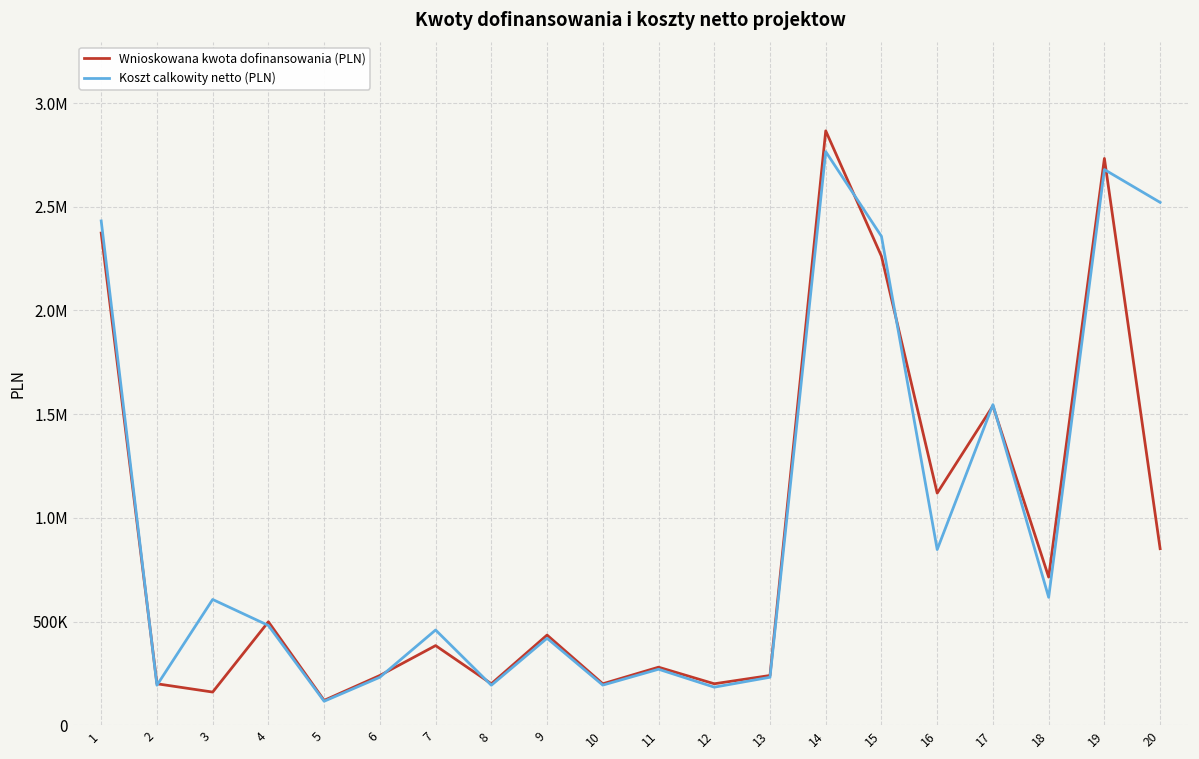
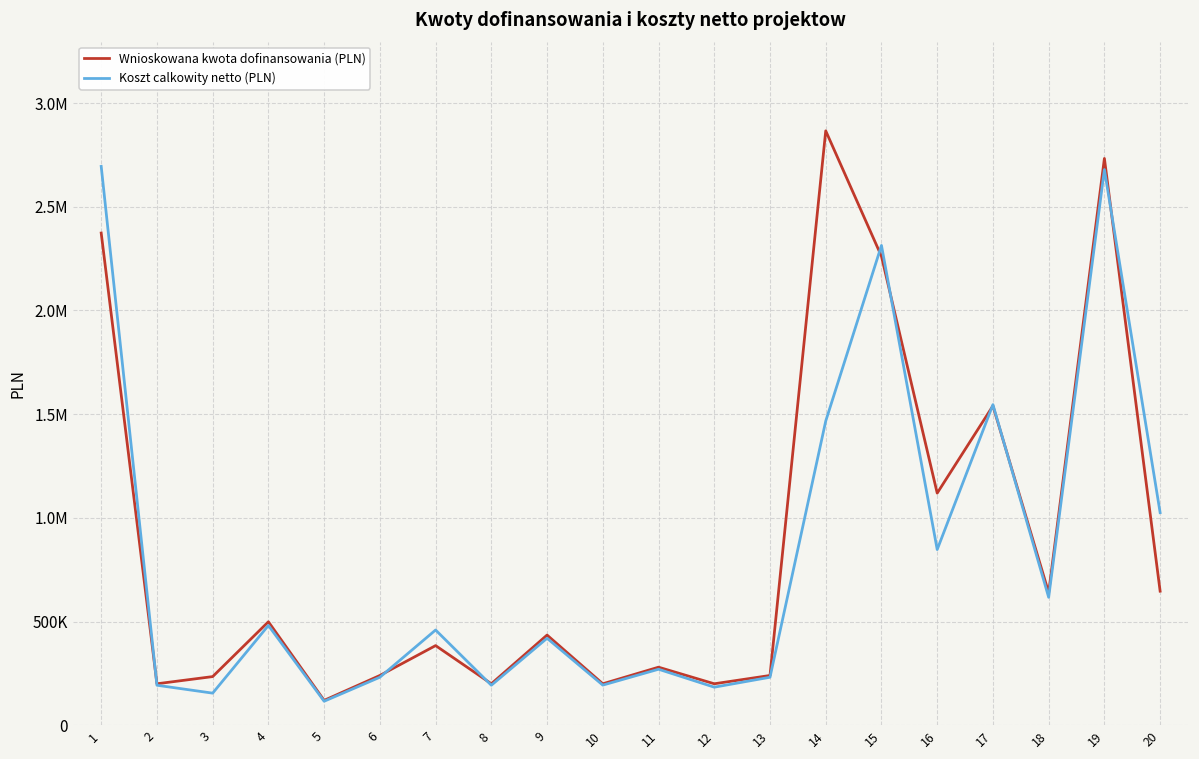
  {
    "Wnioskowana kwota dofinansowania (PLN)": {
      "1": 2370000,
-     "3": 160000,
+     "3": 230000,
      "4": 500000,
      "7": 380000,
      "9": 430000,
      "12": 200000,
      "14": 2870000,
      "15": 2260000,
      "16": 1120000,
-     "18": 710000,
+     "18": 640000,
      "19": 2730000,
-     "20": 850000
+     "20": 650000
    },
    "Koszt calkowity netto (PLN)": {
-     "1": 2430000,
-     "3": 610000,
+     "1": 2690000,
+     "3": 150000,
      "4": 480000,
      "7": 460000,
      "9": 420000,
      "12": 180000,
-     "14": 2770000,
-     "15": 2360000,
+     "14": 1470000,
+     "15": 2310000,
      "16": 850000,
      "18": 620000,
      "19": 2680000,
-     "20": 2520000
+     "20": 1030000
    }
  }
